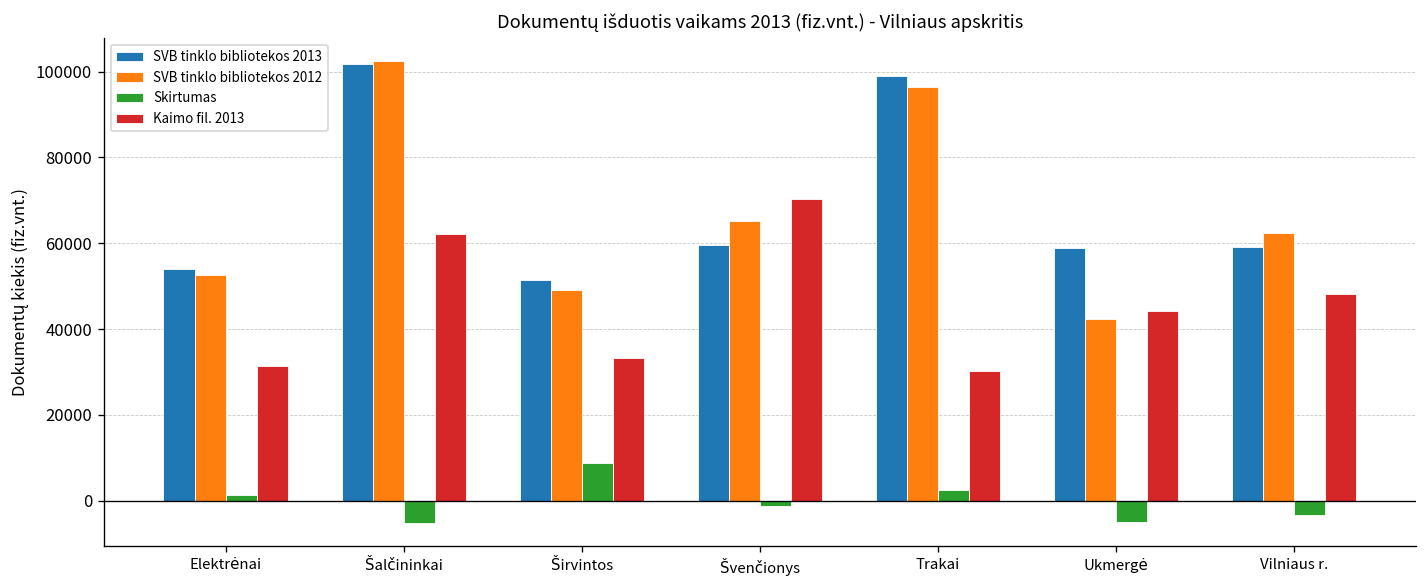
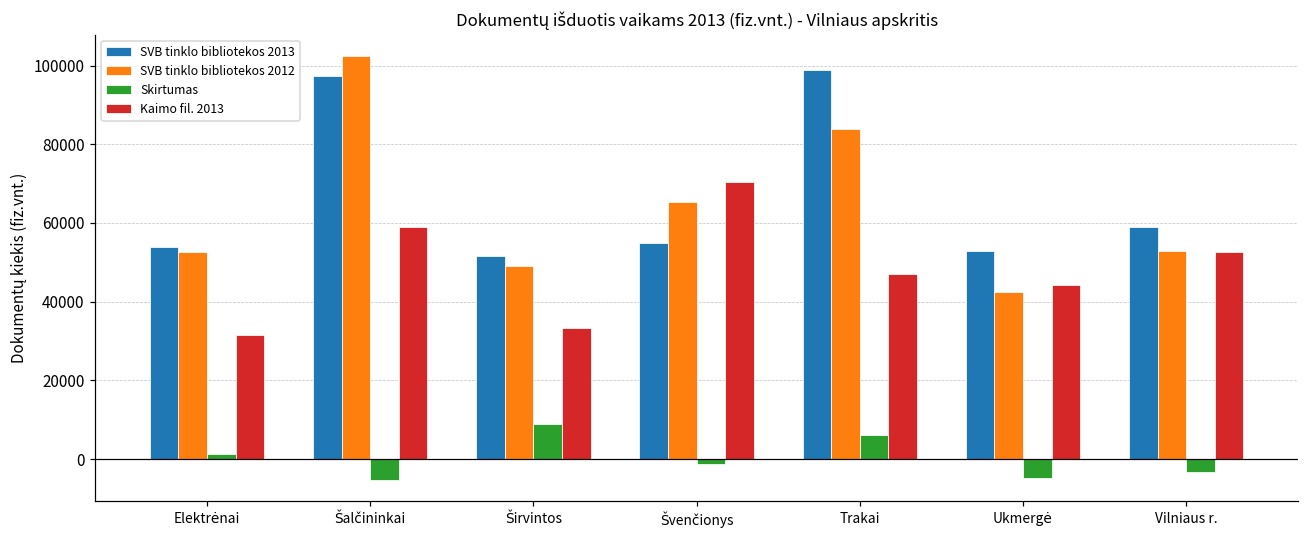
  {
    "SVB tinklo bibliotekos 2013": {
      "Elektrėnai": 54000,
-     "Šalčininkai": 102000,
+     "Šalčininkai": 97000,
      "Širvintos": 52000,
-     "Švenčionys": 60000,
+     "Švenčionys": 55000,
      "Trakai": 99000,
-     "Ukmergė": 59000,
+     "Ukmergė": 53000,
      "Vilniaus r.": 59000
    },
    "SVB tinklo bibliotekos 2012": {
      "Elektrėnai": 53000,
      "Šalčininkai": 102000,
      "Širvintos": 49000,
      "Švenčionys": 65000,
-     "Trakai": 96000,
+     "Trakai": 84000,
      "Ukmergė": 42000,
-     "Vilniaus r.": 62000
+     "Vilniaus r.": 53000
    },
    "Skirtumas": {
      "Elektrėnai": 1000,
      "Šalčininkai": -5000,
      "Širvintos": 9000,
      "Švenčionys": -1000,
-     "Trakai": 3000,
+     "Trakai": 6000,
      "Ukmergė": -5000,
      "Vilniaus r.": -3000
    },
    "Kaimo fil. 2013": {
      "Elektrėnai": 31000,
-     "Šalčininkai": 62000,
+     "Šalčininkai": 59000,
      "Širvintos": 33000,
      "Švenčionys": 70000,
-     "Trakai": 30000,
+     "Trakai": 47000,
      "Ukmergė": 44000,
-     "Vilniaus r.": 48000
+     "Vilniaus r.": 53000
    }
  }
